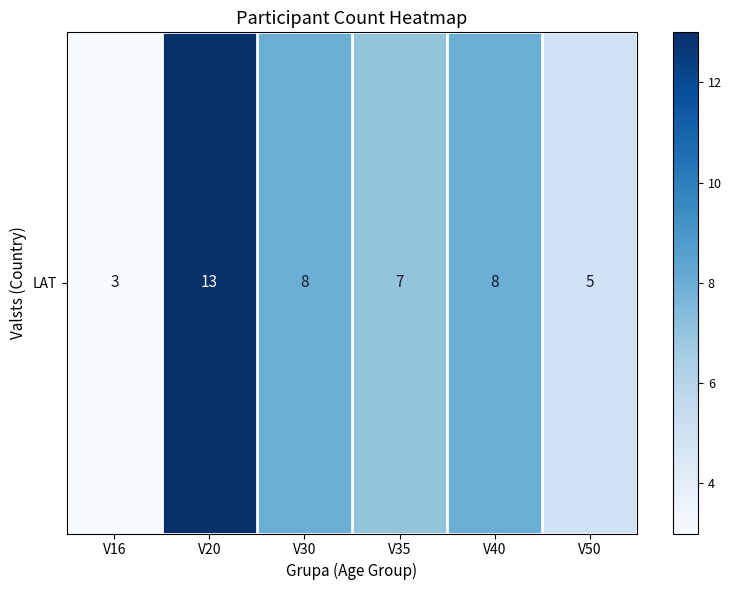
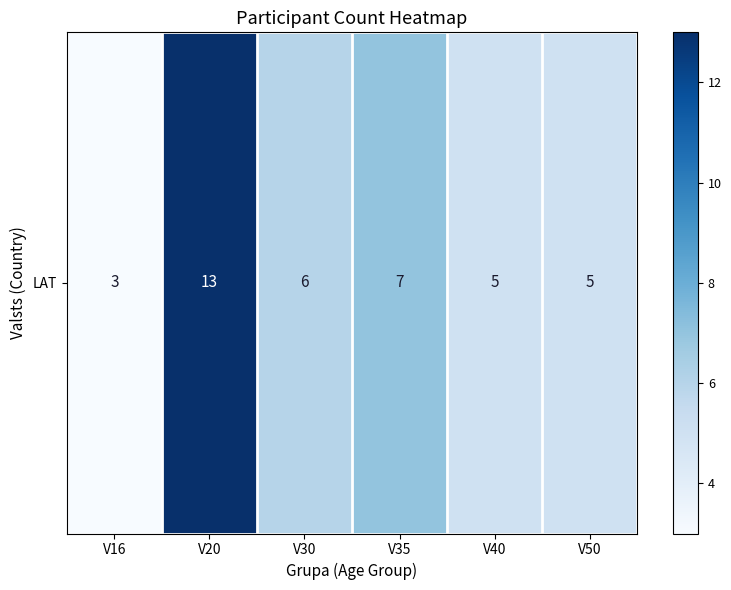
  {
    "LAT": {
      "V16": 3,
      "V20": 13,
-     "V30": 8,
+     "V30": 6,
      "V35": 7,
-     "V40": 8,
+     "V40": 5,
      "V50": 5
    }
  }
